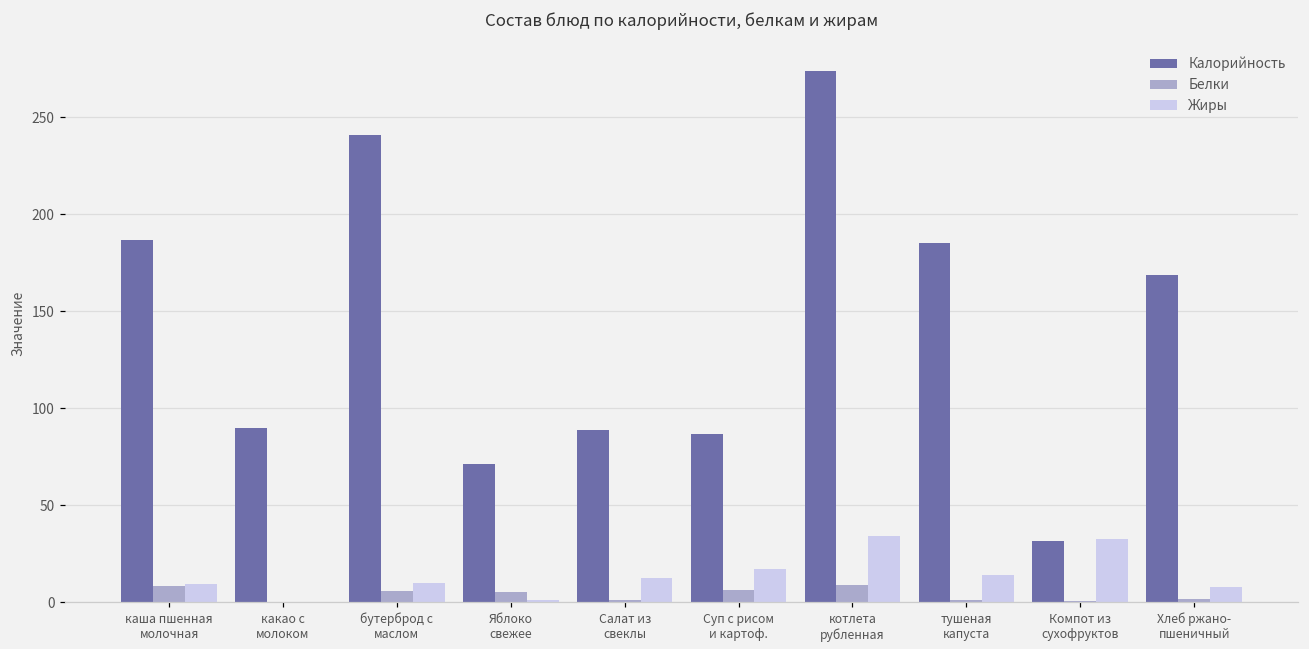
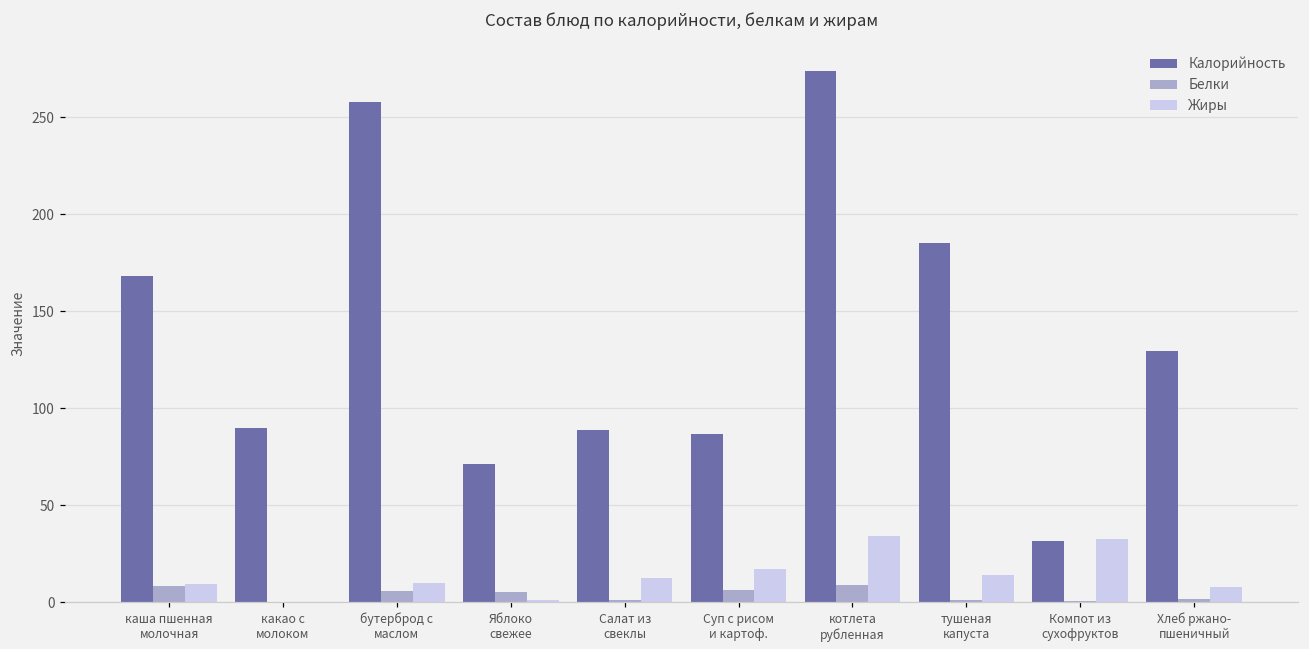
  {
    "Калорийность": {
-     "каша пшенная молочная": 187,
+     "каша пшенная молочная": 168,
      "какао с молоком": 90,
-     "бутерброд с маслом": 241,
+     "бутерброд с маслом": 258,
      "Яблоко свежее": 71,
      "Салат из свеклы": 89,
      "Суп с рисом и картоф.": 87,
      "котлета рубленная": 274,
      "тушеная капуста": 185,
      "Компот из сухофруктов": 32,
-     "Хлеб ржано- пшеничный": 169
+     "Хлеб ржано- пшеничный": 130
    }
  }
